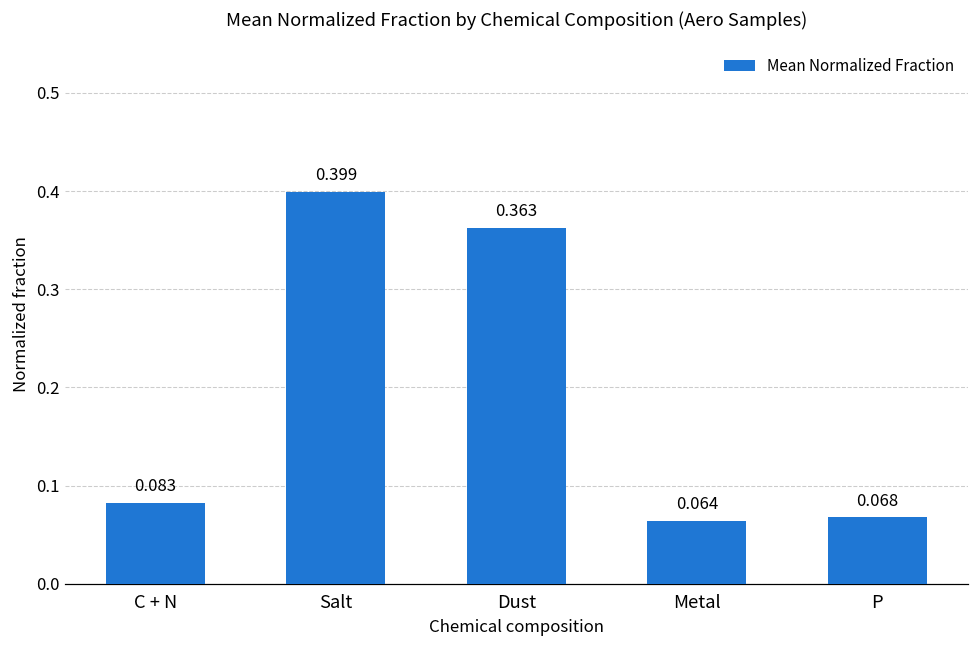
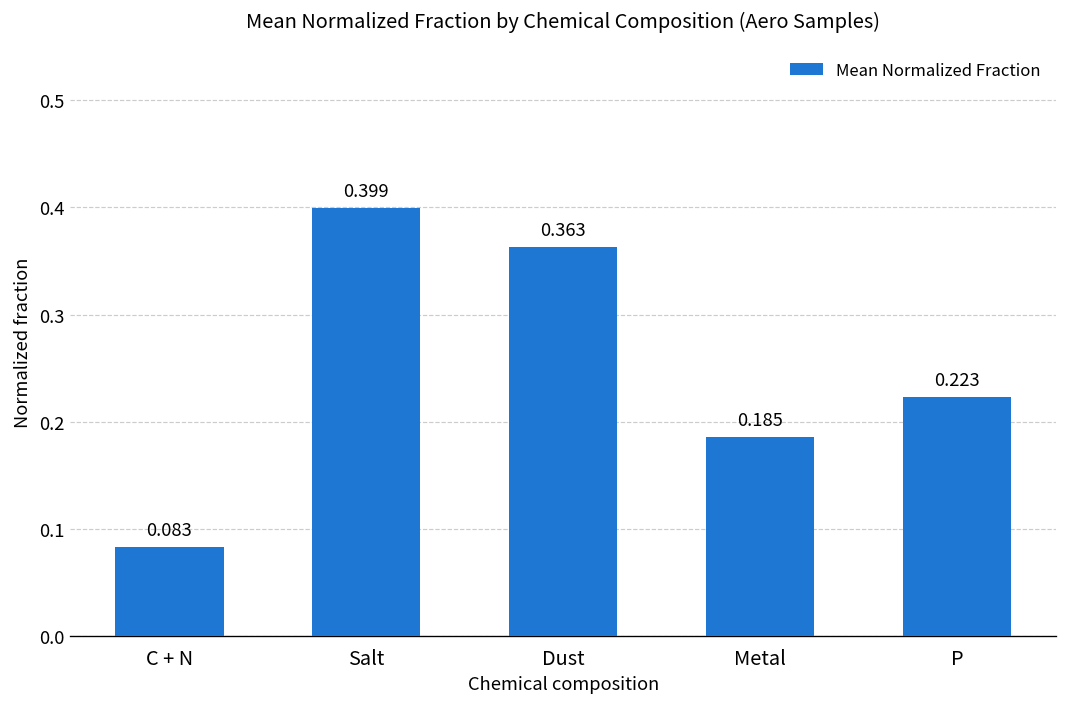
  {
    "C + N": 0.083,
    "Salt": 0.399,
    "Dust": 0.363,
-   "Metal": 0.064,
-   "P": 0.068
+   "Metal": 0.185,
+   "P": 0.223
  }
